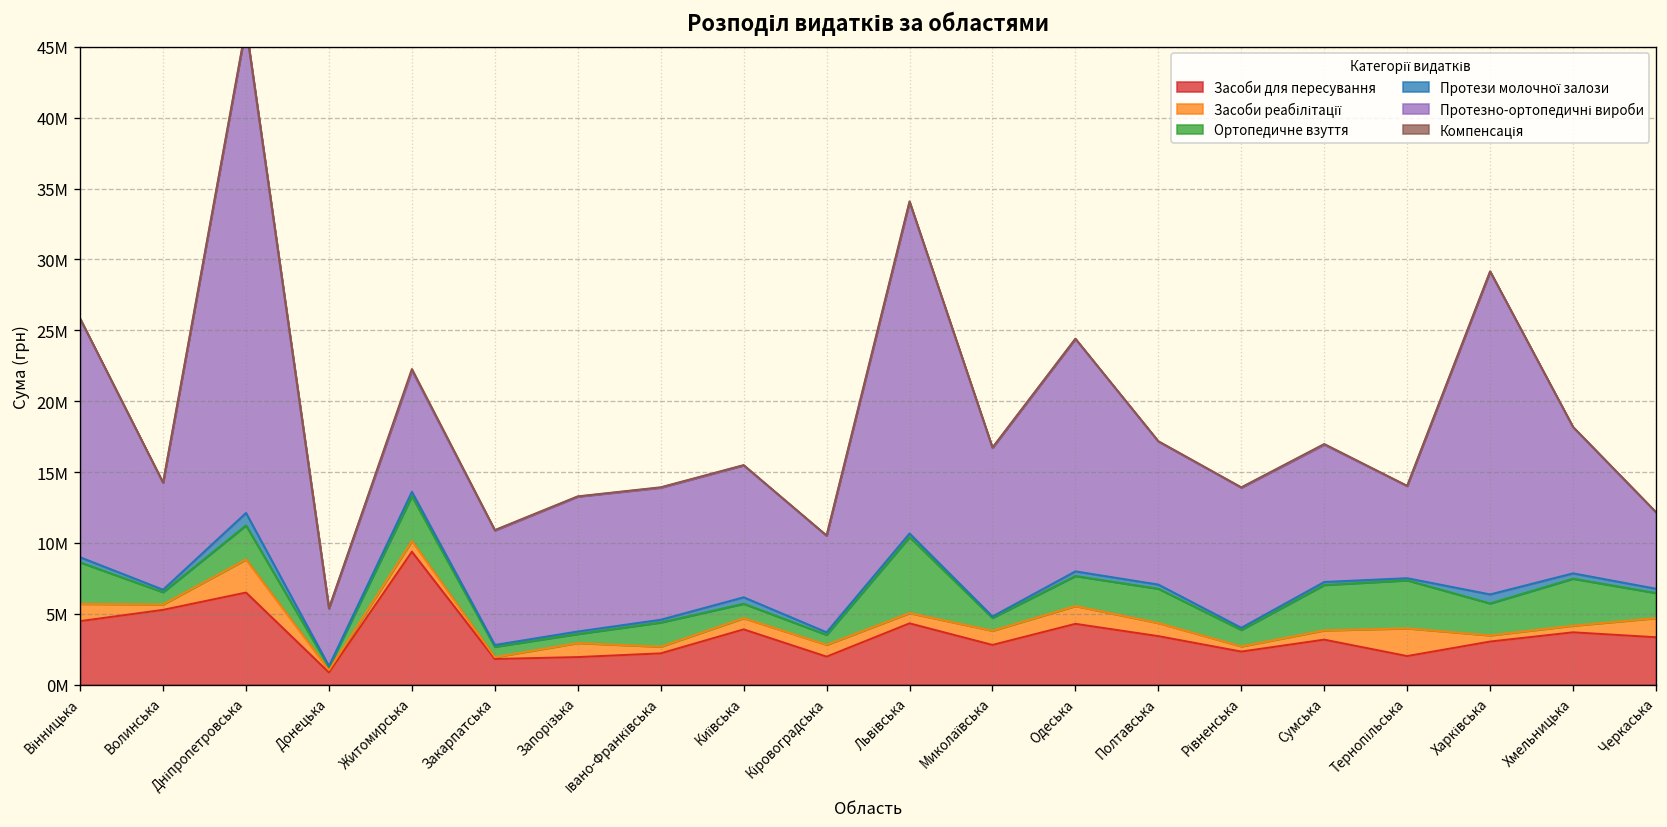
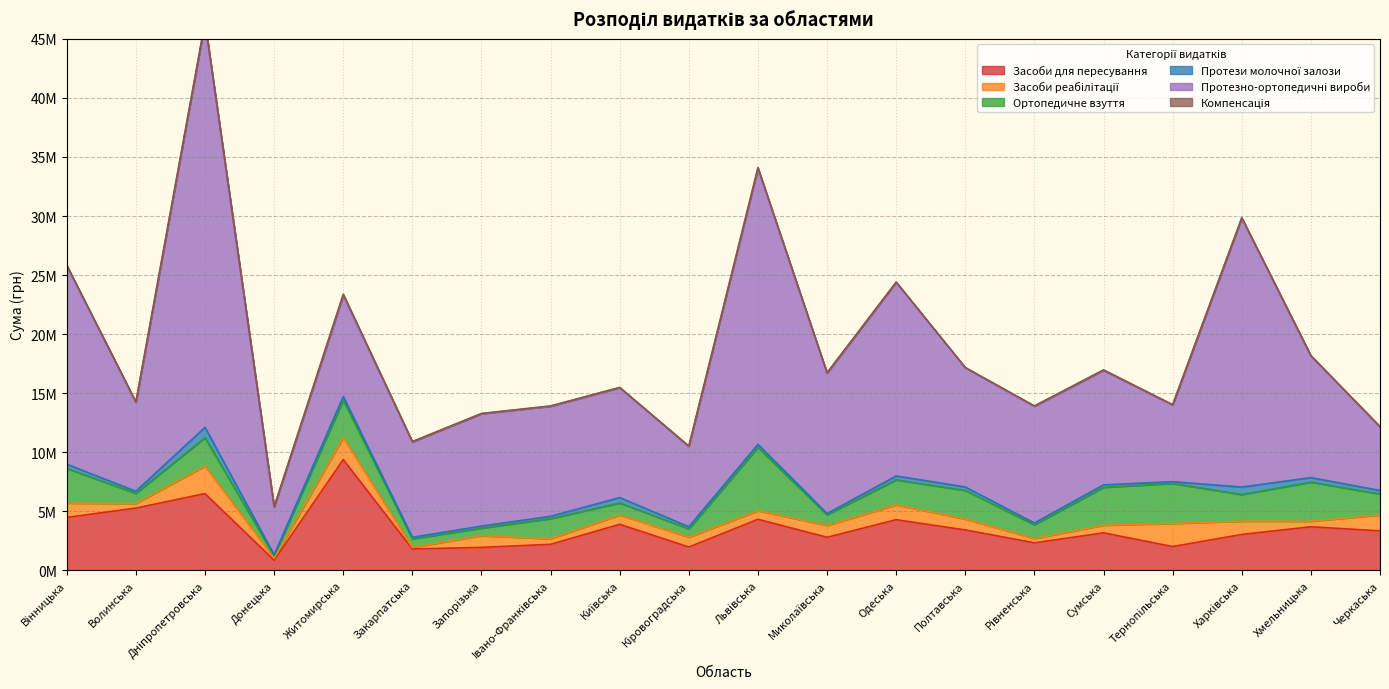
  {
    "Засоби для пересування": {
      "Вінницька": 4500000,
      "Волинська": 5300000,
      "Дніпропетровська": 6500000,
      "Житомирська": 9400000,
      "Запорізька": 1900000,
      "Івано-Франківська": 2200000,
      "Київська": 3900000,
      "Кіровоградська": 2000000,
      "Львівська": 4300000,
      "Миколаївська": 2800000,
      "Одеська": 4300000,
      "Полтавська": 3400000,
      "Рівненська": 2300000,
      "Сумська": 3200000,
      "Тернопільська": 2000000,
      "Харківська": 3000000,
      "Хмельницька": 3700000,
      "Черкаська": 3300000
    },
    "Засоби реабілітації": {
      "Вінницька": 1200000,
      "Волинська": 400000,
      "Дніпропетровська": 2300000,
-     "Житомирська": 800000,
+     "Житомирська": 1900000,
      "Запорізька": 1000000,
      "Івано-Франківська": 500000,
      "Київська": 800000,
      "Кіровоградська": 800000,
      "Львівська": 700000,
      "Миколаївська": 1000000,
      "Одеська": 1300000,
      "Полтавська": 900000,
      "Рівненська": 400000,
      "Сумська": 700000,
      "Тернопільська": 2000000,
-     "Харківська": 400000,
+     "Харківська": 1100000,
      "Хмельницька": 500000,
      "Черкаська": 1300000
    },
    "Ортопедичне взуття": {
      "Вінницька": 2900000,
      "Дніпропетровська": 2400000,
      "Житомирська": 3200000,
      "Київська": 1000000,
      "Львівська": 5400000,
      "Одеська": 2100000,
      "Полтавська": 2400000,
      "Харківська": 2300000,
      "Хмельницька": 3300000,
      "Черкаська": 1800000
    },
    "Протези молочної залози": {
      "Вінницька": 400000,
      "Дніпропетровська": 900000,
      "Житомирська": 300000,
      "Київська": 500000,
      "Львівська": 300000,
      "Одеська": 300000,
      "Полтавська": 300000,
      "Харківська": 600000,
      "Хмельницька": 400000,
      "Черкаська": 300000
    }
  }
